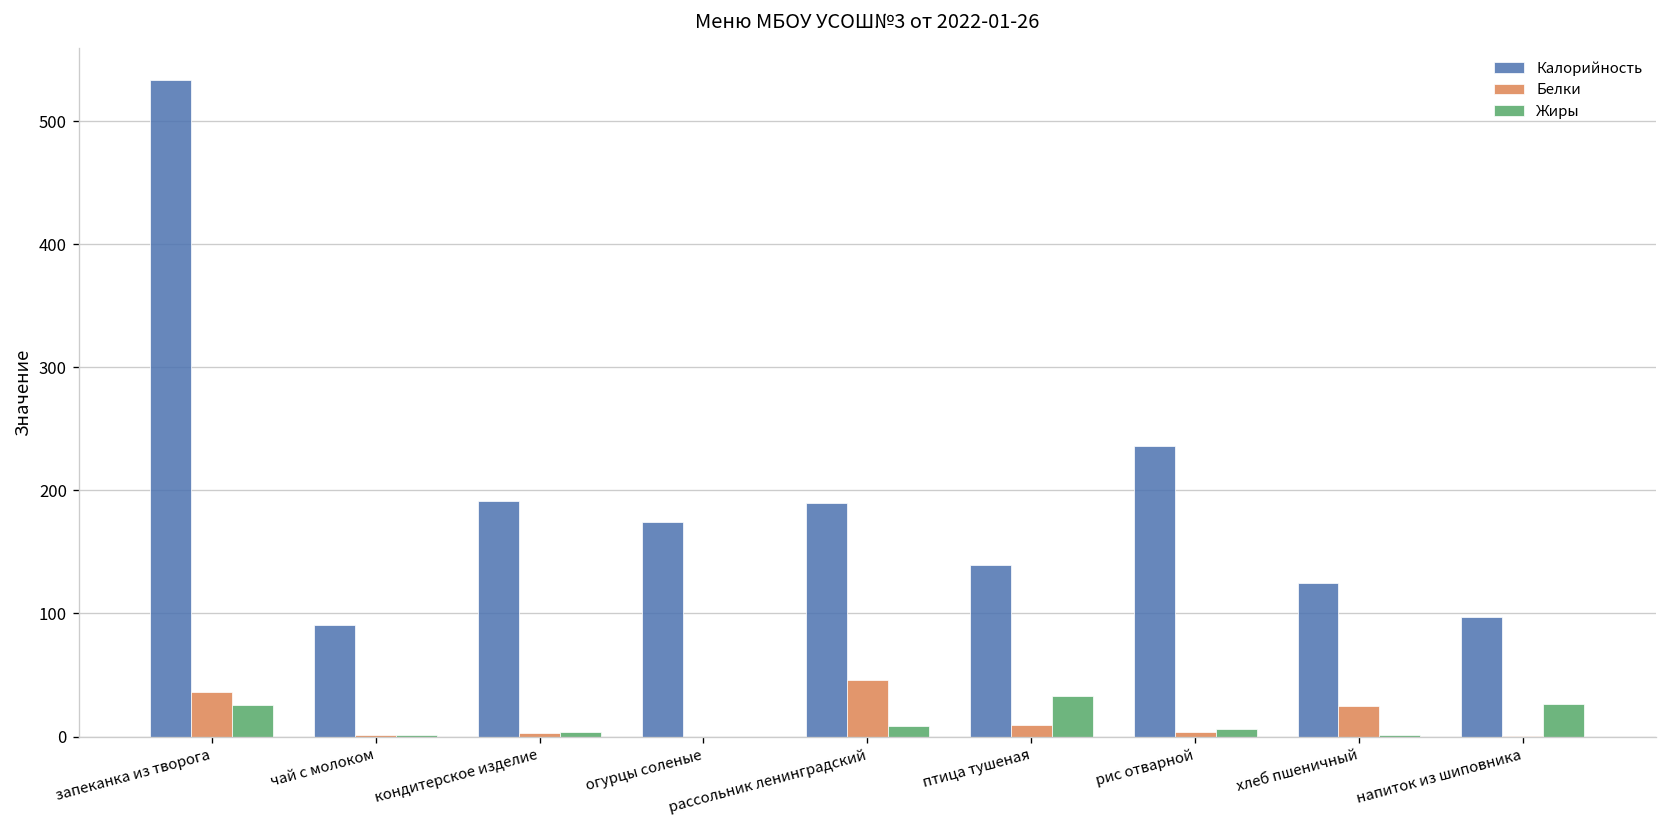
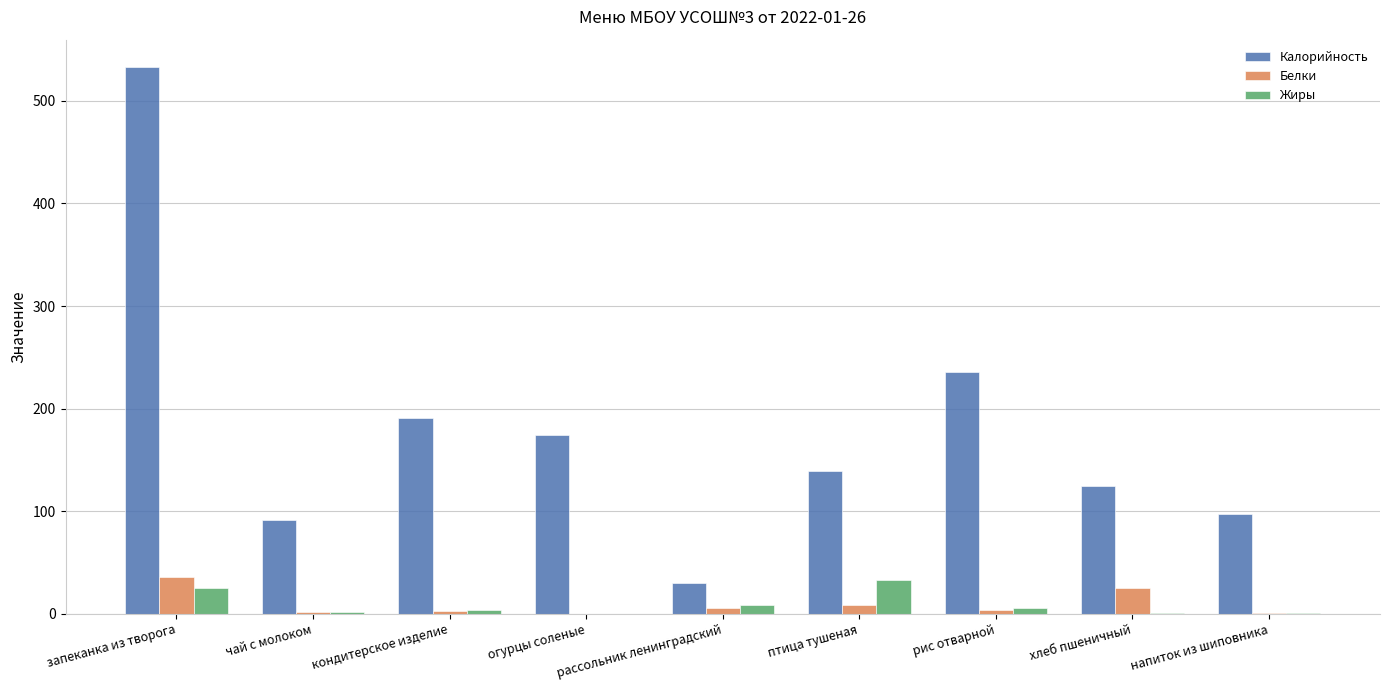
  {
    "Калорийность": {
      "запеканка из творога": 533,
      "чай с молоком": 91,
      "кондитерское изделие": 191,
      "огурцы соленые": 175,
-     "рассольник ленинградский": 190,
+     "рассольник ленинградский": 30,
      "птица тушеная": 139,
      "рис отварной": 236,
      "хлеб пшеничный": 125,
      "напиток из шиповника": 97
    },
    "Белки": {
      "запеканка из творога": 36,
      "кондитерское изделие": 3,
      "огурцы соленые": 0,
-     "рассольник ленинградский": 46,
+     "рассольник ленинградский": 6,
      "птица тушеная": 9,
      "рис отварной": 4,
      "хлеб пшеничный": 25
    },
    "Жиры": {
      "запеканка из творога": 25,
      "кондитерское изделие": 4,
      "огурцы соленые": 0,
      "рассольник ленинградский": 8,
      "птица тушеная": 33,
      "рис отварной": 6,
-     "напиток из шиповника": 27
+     "напиток из шиповника": 0
    }
  }
